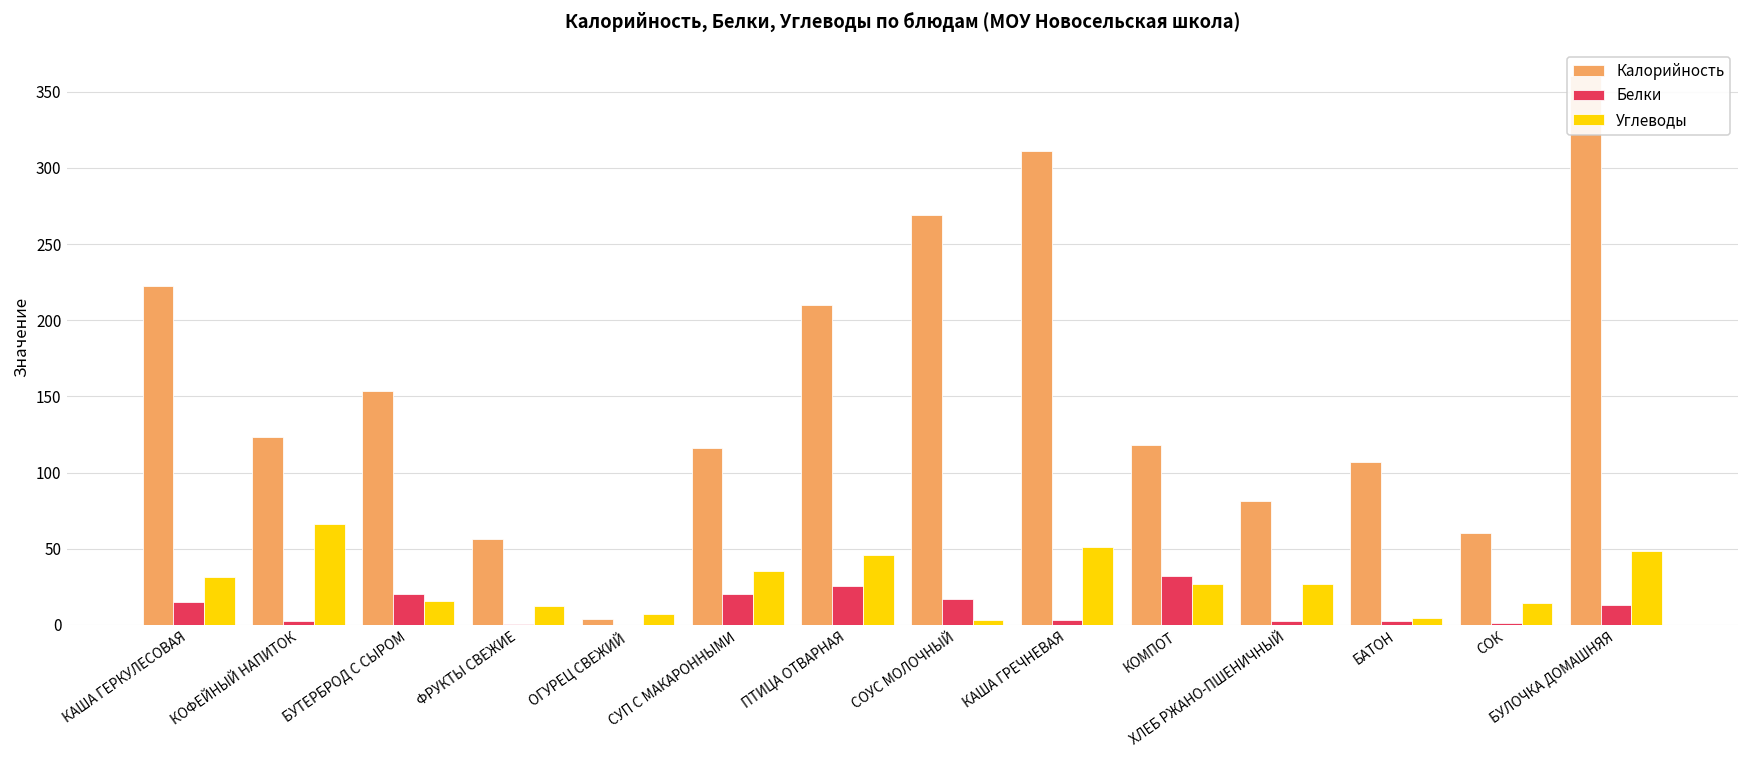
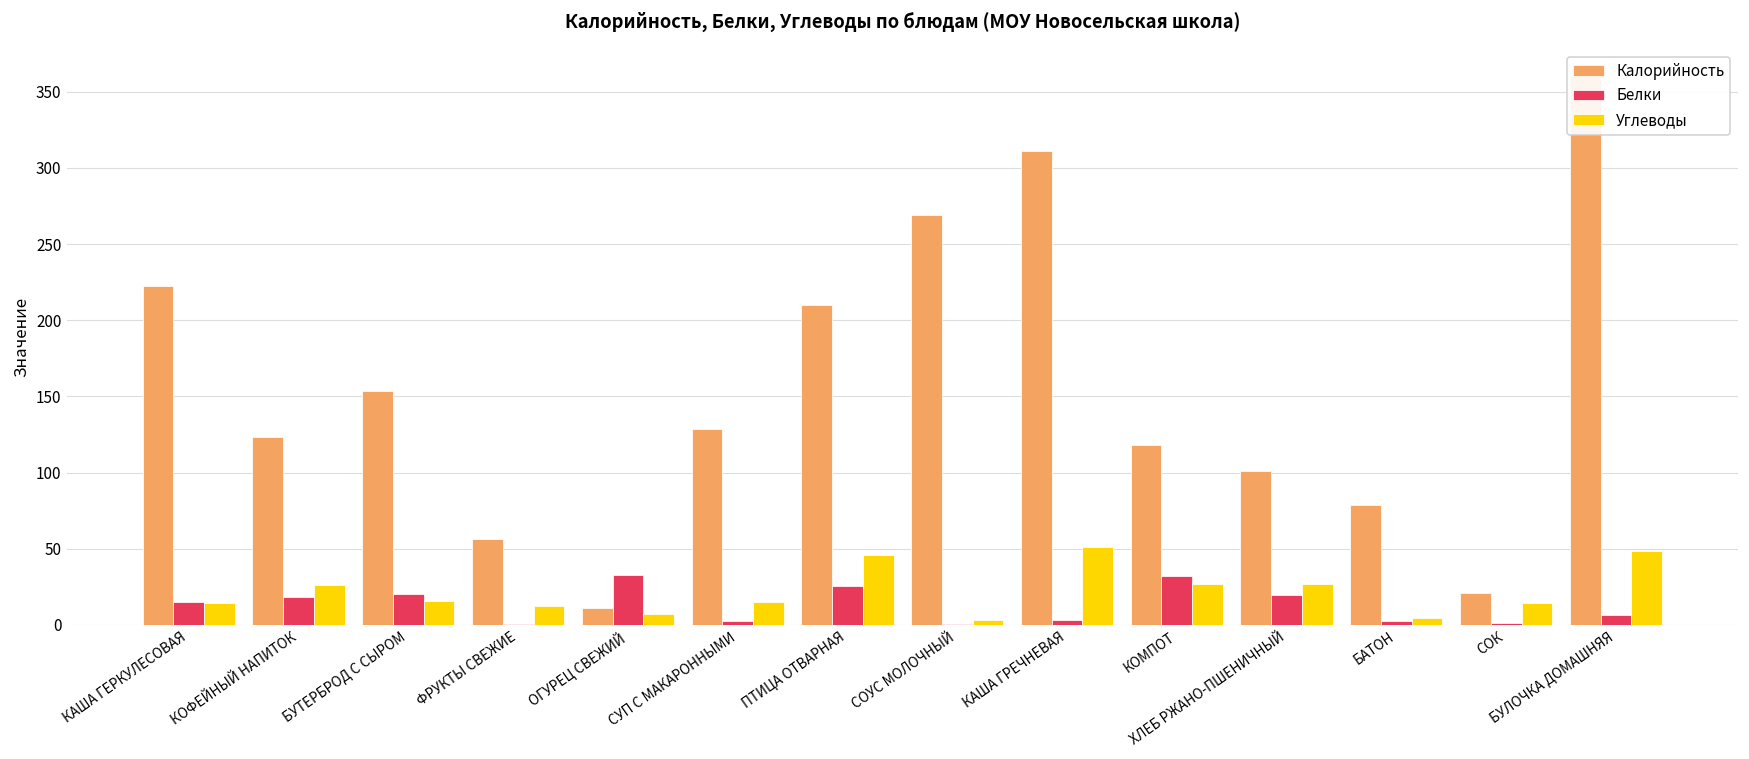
  {
    "Калорийность": {
      "КАША ГЕРКУЛЕСОВАЯ": 223,
      "КОФЕЙНЫЙ НАПИТОК": 124,
      "БУТЕРБРОД С СЫРОМ": 154,
      "ФРУКТЫ СВЕЖИЕ": 56,
-     "ОГУРЕЦ СВЕЖИЙ": 4,
-     "СУП С МАКАРОННЫМИ": 116,
+     "ОГУРЕЦ СВЕЖИЙ": 11,
+     "СУП С МАКАРОННЫМИ": 129,
      "ПТИЦА ОТВАРНАЯ": 210,
      "СОУС МОЛОЧНЫЙ": 269,
      "КАША ГРЕЧНЕВАЯ": 311,
      "КОМПОТ": 118,
-     "ХЛЕБ РЖАНО-ПШЕНИЧНЫЙ": 82,
-     "БАТОН": 107,
-     "СОК": 60
+     "ХЛЕБ РЖАНО-ПШЕНИЧНЫЙ": 101,
+     "БАТОН": 79,
+     "СОК": 21
    },
    "Белки": {
      "КАША ГЕРКУЛЕСОВАЯ": 15,
-     "КОФЕЙНЫЙ НАПИТОК": 2,
+     "КОФЕЙНЫЙ НАПИТОК": 19,
      "БУТЕРБРОД С СЫРОМ": 20,
-     "ОГУРЕЦ СВЕЖИЙ": 0,
-     "СУП С МАКАРОННЫМИ": 20,
+     "ОГУРЕЦ СВЕЖИЙ": 33,
+     "СУП С МАКАРОННЫМИ": 3,
      "ПТИЦА ОТВАРНАЯ": 25,
-     "СОУС МОЛОЧНЫЙ": 17,
+     "СОУС МОЛОЧНЫЙ": 1,
      "КАША ГРЕЧНЕВАЯ": 3,
      "КОМПОТ": 32,
-     "ХЛЕБ РЖАНО-ПШЕНИЧНЫЙ": 3,
+     "ХЛЕБ РЖАНО-ПШЕНИЧНЫЙ": 20,
      "БАТОН": 2,
-     "БУЛОЧКА ДОМАШНЯЯ": 13
+     "БУЛОЧКА ДОМАШНЯЯ": 7
    },
    "Углеводы": {
-     "КАША ГЕРКУЛЕСОВАЯ": 31,
-     "КОФЕЙНЫЙ НАПИТОК": 66,
+     "КАША ГЕРКУЛЕСОВАЯ": 14,
+     "КОФЕЙНЫЙ НАПИТОК": 26,
      "БУТЕРБРОД С СЫРОМ": 15,
      "ФРУКТЫ СВЕЖИЕ": 13,
      "ОГУРЕЦ СВЕЖИЙ": 7,
-     "СУП С МАКАРОННЫМИ": 36,
+     "СУП С МАКАРОННЫМИ": 15,
      "ПТИЦА ОТВАРНАЯ": 46,
      "СОУС МОЛОЧНЫЙ": 3,
      "КАША ГРЕЧНЕВАЯ": 51,
      "КОМПОТ": 27,
      "ХЛЕБ РЖАНО-ПШЕНИЧНЫЙ": 27,
      "БАТОН": 5,
      "СОК": 14,
      "БУЛОЧКА ДОМАШНЯЯ": 48
    }
  }
